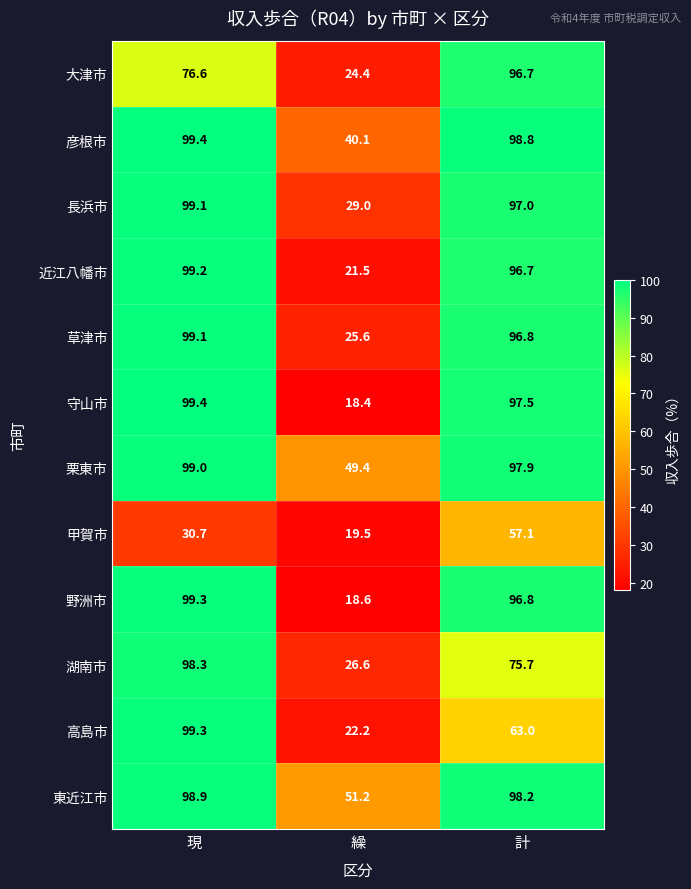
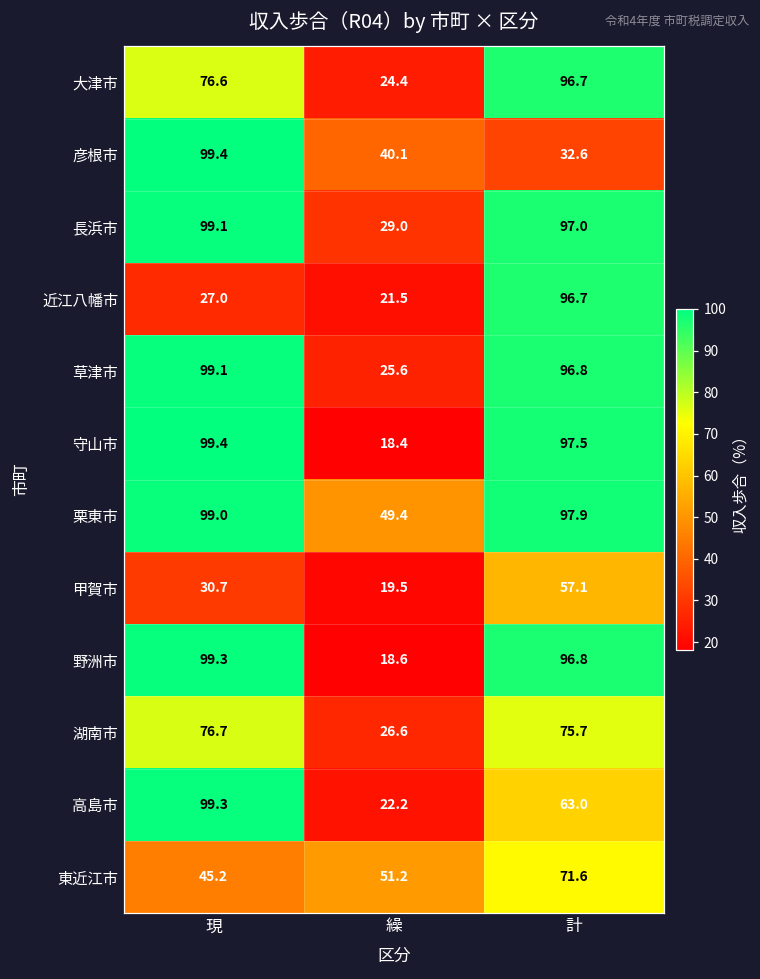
  {
    "大津市": {
      "現": 76.6,
      "繰": 24.4,
      "計": 96.7
    },
    "彦根市": {
      "現": 99.4,
      "繰": 40.1,
-     "計": 98.8
+     "計": 32.6
    },
    "長浜市": {
      "現": 99.1,
      "繰": 29.0,
      "計": 97.0
    },
    "近江八幡市": {
-     "現": 99.2,
+     "現": 27.0,
      "繰": 21.5,
      "計": 96.7
    },
    "草津市": {
      "現": 99.1,
      "繰": 25.6,
      "計": 96.8
    },
    "守山市": {
      "現": 99.4,
      "繰": 18.4,
      "計": 97.5
    },
    "栗東市": {
      "現": 99.0,
      "繰": 49.4,
      "計": 97.9
    },
    "甲賀市": {
      "現": 30.7,
      "繰": 19.5,
      "計": 57.1
    },
    "野洲市": {
      "現": 99.3,
      "繰": 18.6,
      "計": 96.8
    },
    "湖南市": {
-     "現": 98.3,
+     "現": 76.7,
      "繰": 26.6,
      "計": 75.7
    },
    "高島市": {
      "現": 99.3,
      "繰": 22.2,
      "計": 63.0
    },
    "東近江市": {
-     "現": 98.9,
+     "現": 45.2,
      "繰": 51.2,
-     "計": 98.2
+     "計": 71.6
    }
  }
